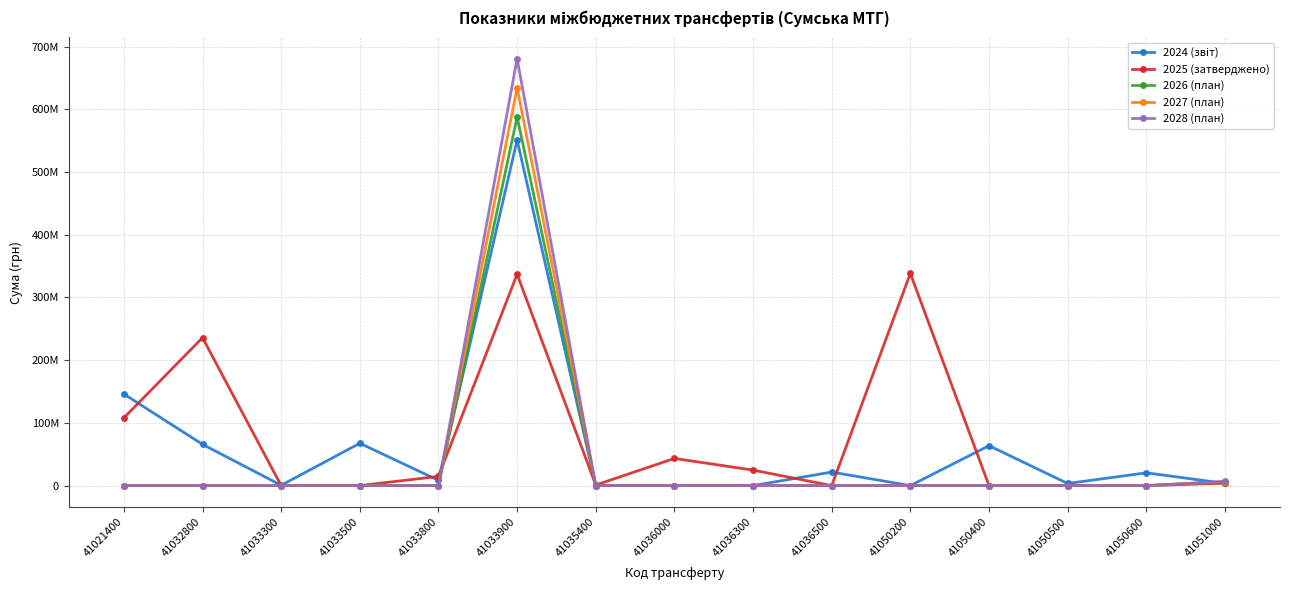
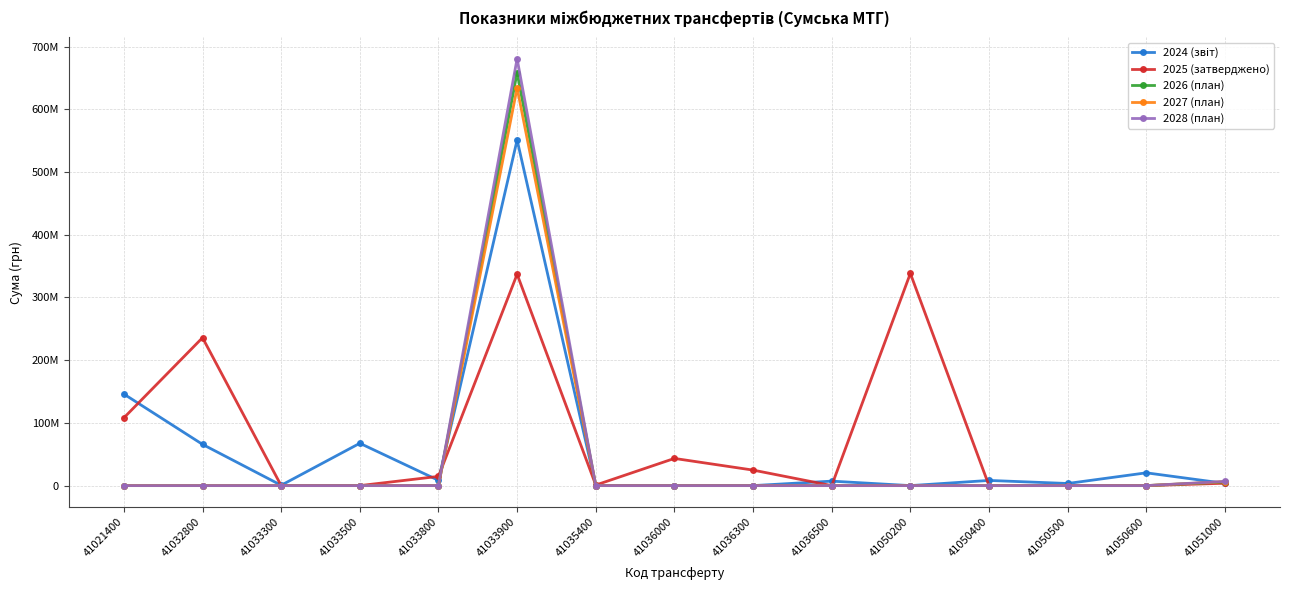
  {
    "2024 (звіт)": {
      "41021400": 150000000,
      "41032800": 70000000,
      "41033500": 70000000,
      "41033800": 10000000,
      "41033900": 550000000,
-     "41036500": 20000000,
-     "41050400": 60000000,
+     "41036500": 10000000,
+     "41050400": 10000000,
      "41050600": 20000000
    },
    "2025 (затверджено)": {
      "41021400": 110000000,
      "41032800": 240000000,
      "41033800": 10000000,
      "41033900": 340000000,
      "41036000": 40000000,
      "41036300": 20000000,
      "41050200": 340000000
    },
    "2026 (план)": {
-     "41033900": 590000000
+     "41033900": 660000000
    },
    "2027 (план)": {
      "41033900": 630000000
    },
    "2028 (план)": {
      "41033900": 680000000
    }
  }
